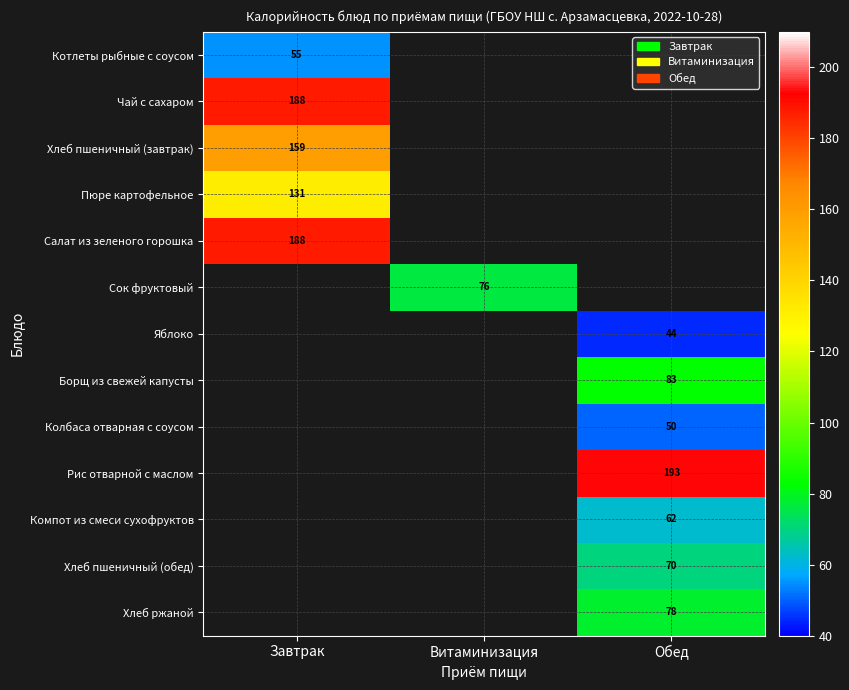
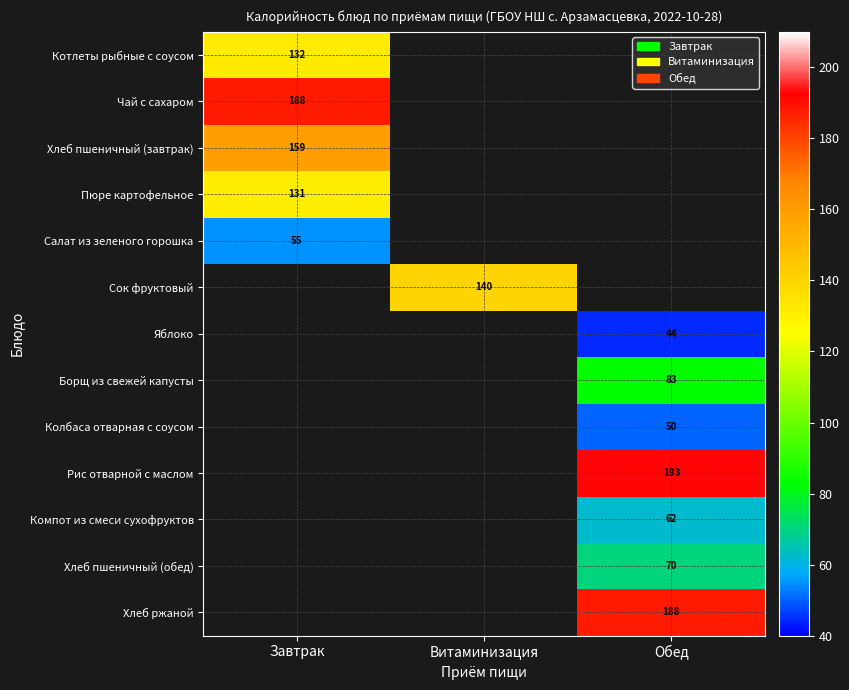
  {
    "Котлеты рыбные с соусом": {
-     "Завтрак": 55
+     "Завтрак": 132
    },
    "Чай с сахаром": {
      "Завтрак": 188
    },
    "Хлеб пшеничный (завтрак)": {
      "Завтрак": 159
    },
    "Пюре картофельное": {
      "Завтрак": 131
    },
    "Салат из зеленого горошка": {
-     "Завтрак": 188
+     "Завтрак": 55
    },
    "Сок фруктовый": {
-     "Витаминизация": 76
+     "Витаминизация": 140
    },
    "Яблоко": {
      "Обед": 44
    },
    "Борщ из свежей капусты": {
      "Обед": 83
    },
    "Колбаса отварная с соусом": {
      "Обед": 50
    },
    "Рис отварной с маслом": {
      "Обед": 193
    },
    "Компот из смеси сухофруктов": {
      "Обед": 62
    },
    "Хлеб пшеничный (обед)": {
      "Обед": 70
    },
    "Хлеб ржаной": {
-     "Обед": 78
+     "Обед": 188
    }
  }
